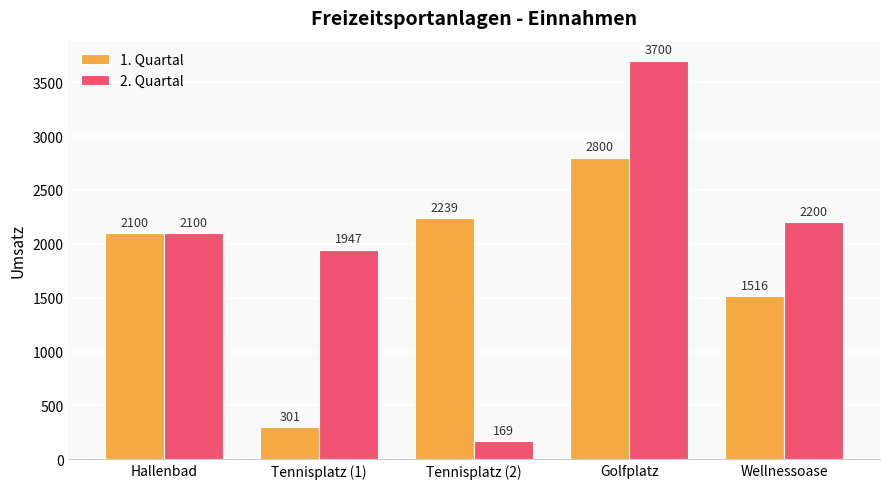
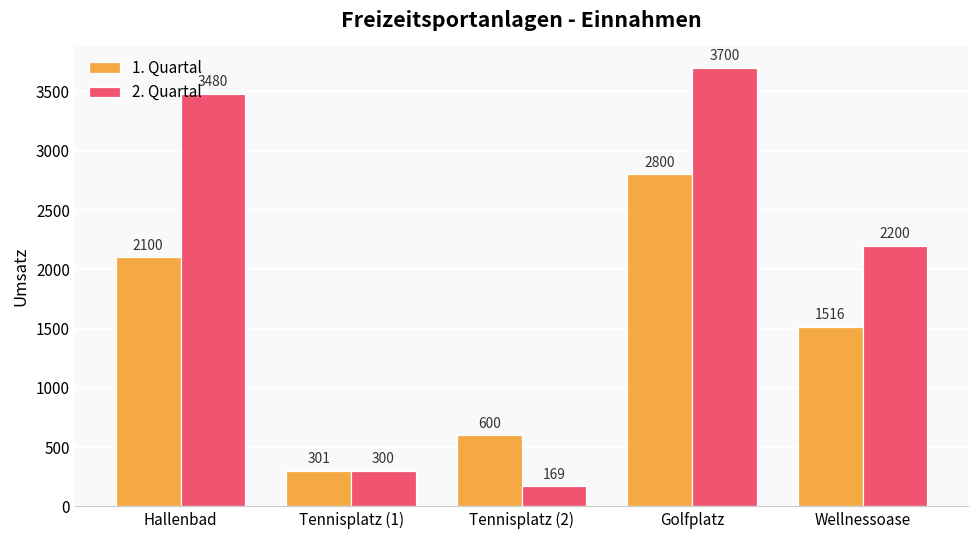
  {
    "1. Quartal": {
      "Hallenbad": 2100,
      "Tennisplatz (1)": 301,
-     "Tennisplatz (2)": 2239,
+     "Tennisplatz (2)": 600,
      "Golfplatz": 2800,
      "Wellnessoase": 1516
    },
    "2. Quartal": {
-     "Hallenbad": 2100,
-     "Tennisplatz (1)": 1947,
+     "Hallenbad": 3480,
+     "Tennisplatz (1)": 300,
      "Tennisplatz (2)": 169,
      "Golfplatz": 3700,
      "Wellnessoase": 2200
    }
  }
